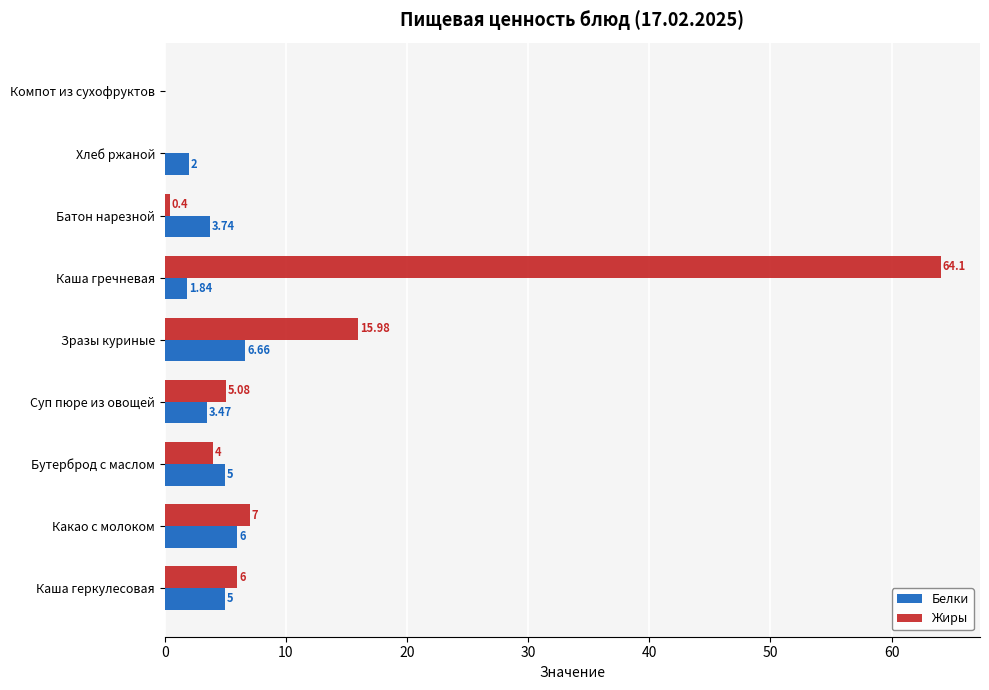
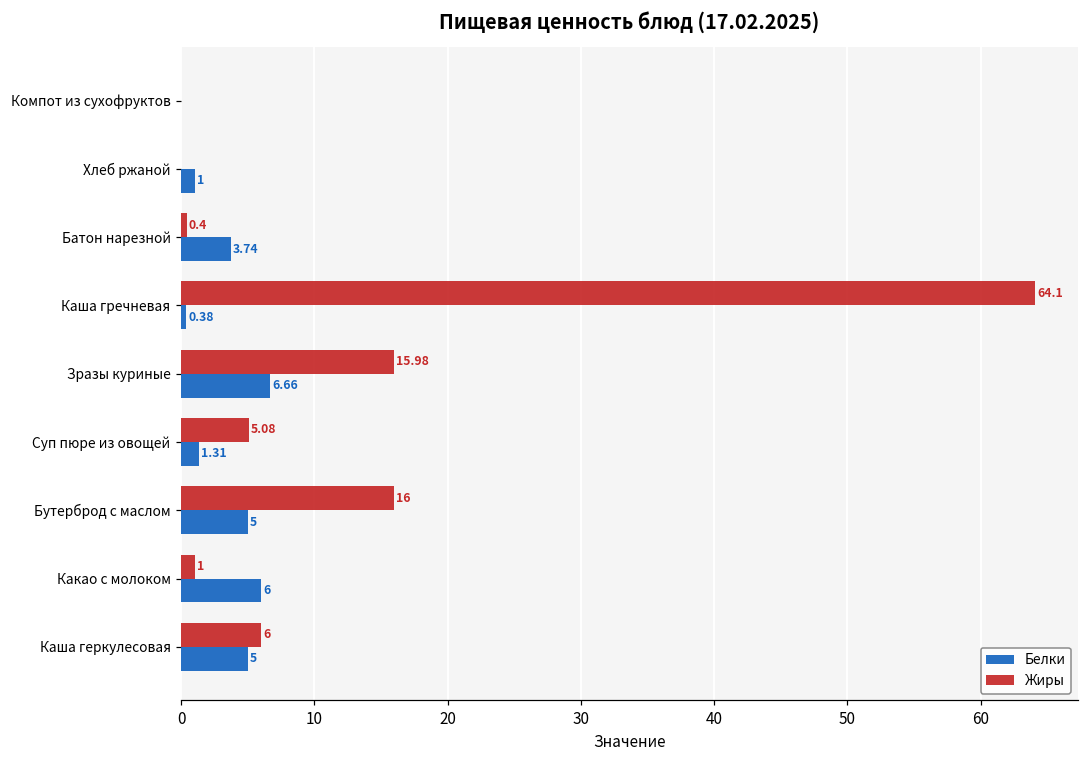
  {
    "Белки": {
-     "Хлеб ржаной": 2,
+     "Хлеб ржаной": 1,
      "Батон нарезной": 3.74,
-     "Каша гречневая": 1.84,
+     "Каша гречневая": 0.38,
      "Зразы куриные": 6.66,
-     "Суп пюре из овощей": 3.47,
+     "Суп пюре из овощей": 1.31,
      "Бутерброд с маслом": 5,
      "Какао с молоком": 6,
      "Каша геркулесовая": 5
    },
    "Жиры": {
      "Батон нарезной": 0.4,
      "Каша гречневая": 64.1,
      "Зразы куриные": 15.98,
      "Суп пюре из овощей": 5.08,
-     "Бутерброд с маслом": 4,
-     "Какао с молоком": 7,
+     "Бутерброд с маслом": 16,
+     "Какао с молоком": 1,
      "Каша геркулесовая": 6
    }
  }
